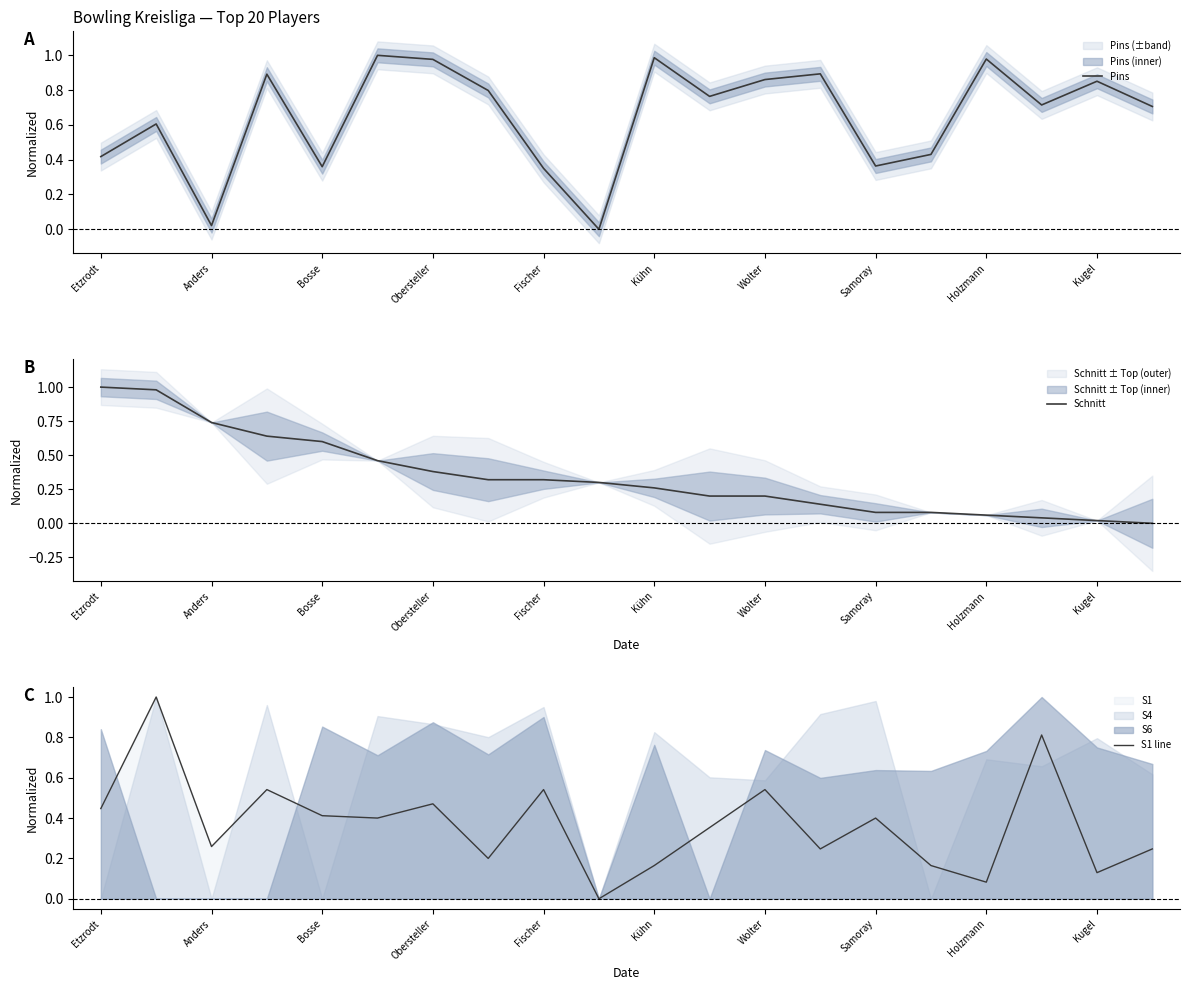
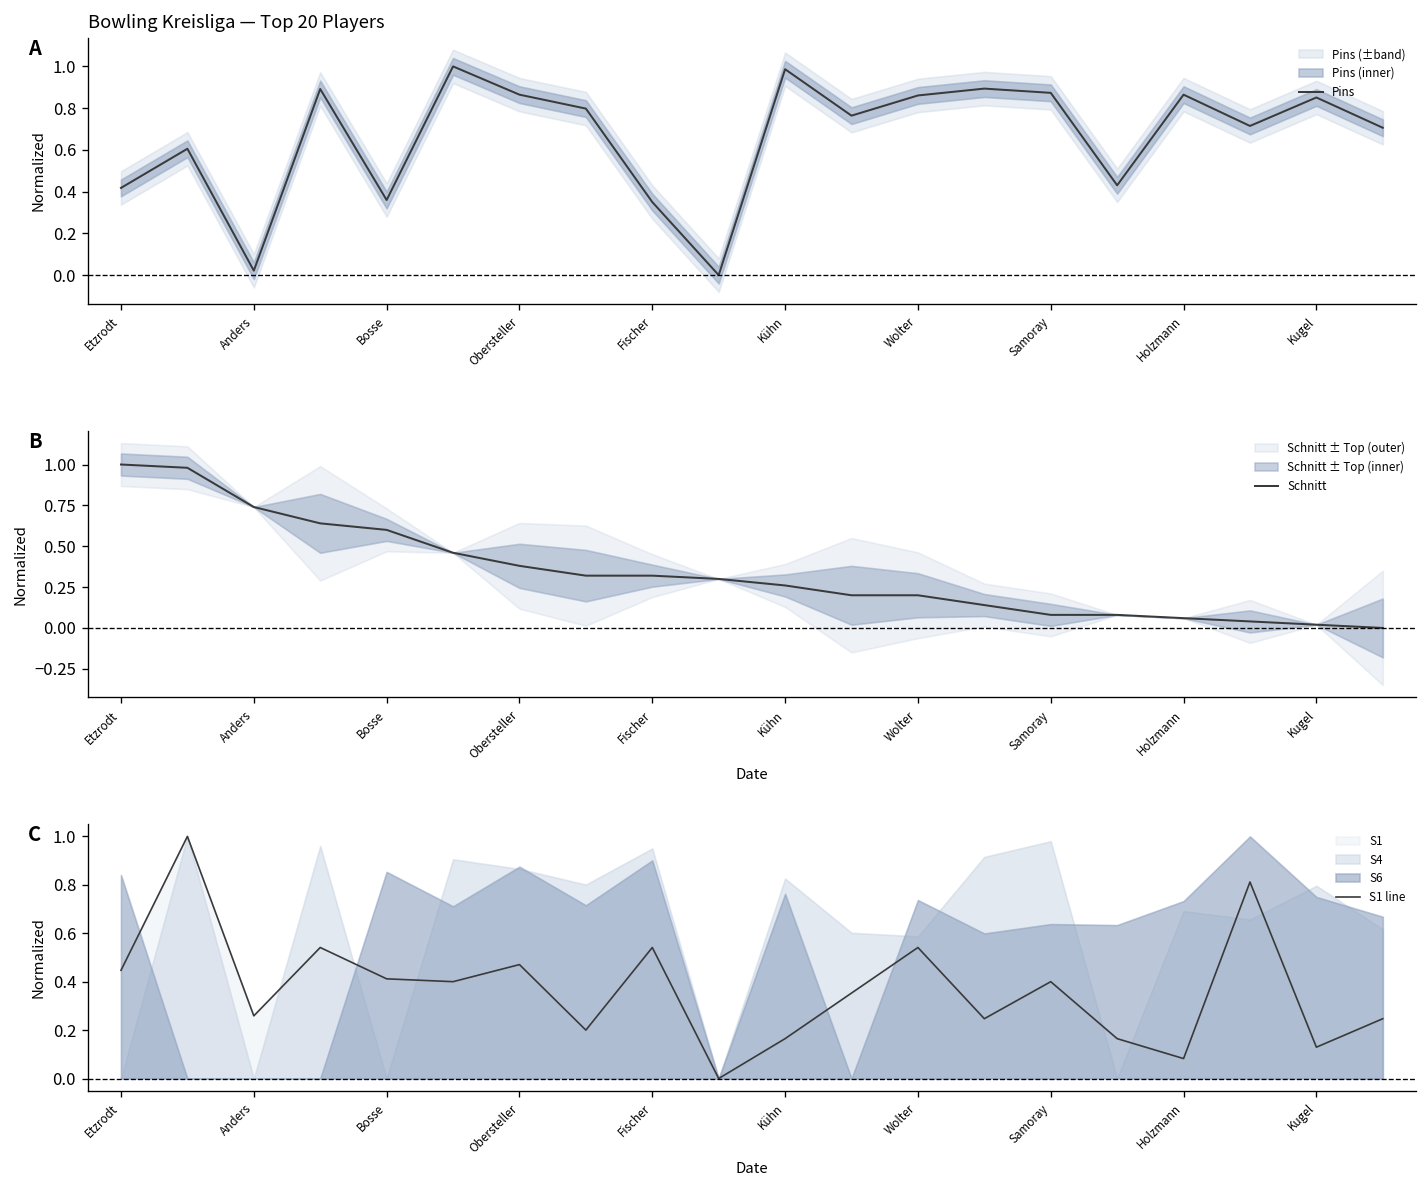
  {
    "Bowling Kreisliga — Top 20 Players": {
      "Pins": {
        "Etzrodt": 0.42,
        "Anders": 0.02,
        "Bosse": 0.36,
-       "Obersteller": 0.98,
+       "Obersteller": 0.86,
        "Fischer": 0.35,
        "Kühn": 0.99,
        "Wolter": 0.86,
-       "Samoray": 0.36,
-       "Holzmann": 0.98,
+       "Samoray": 0.87,
+       "Holzmann": 0.86,
        "Kugel": 0.85
      }
    }
  }
